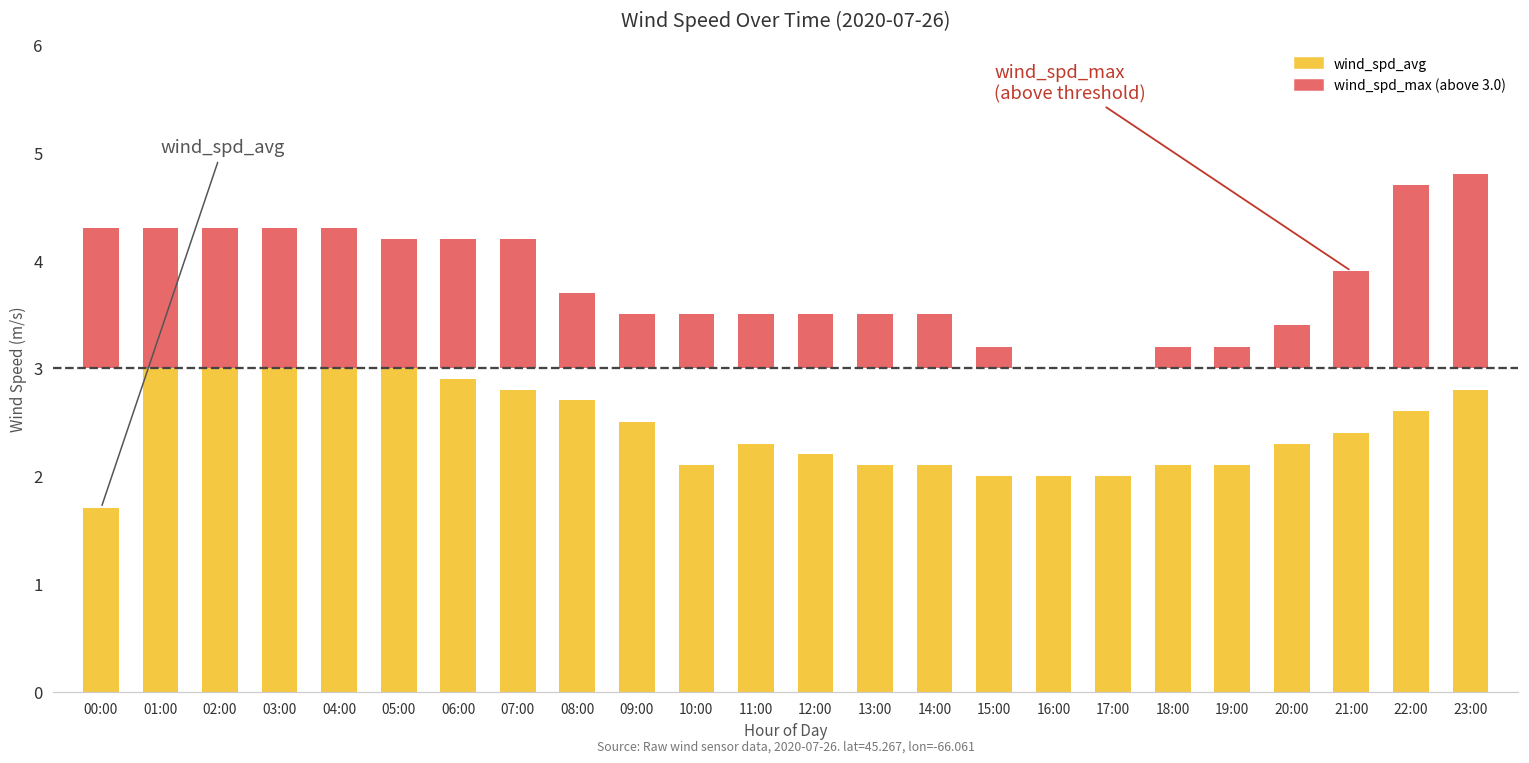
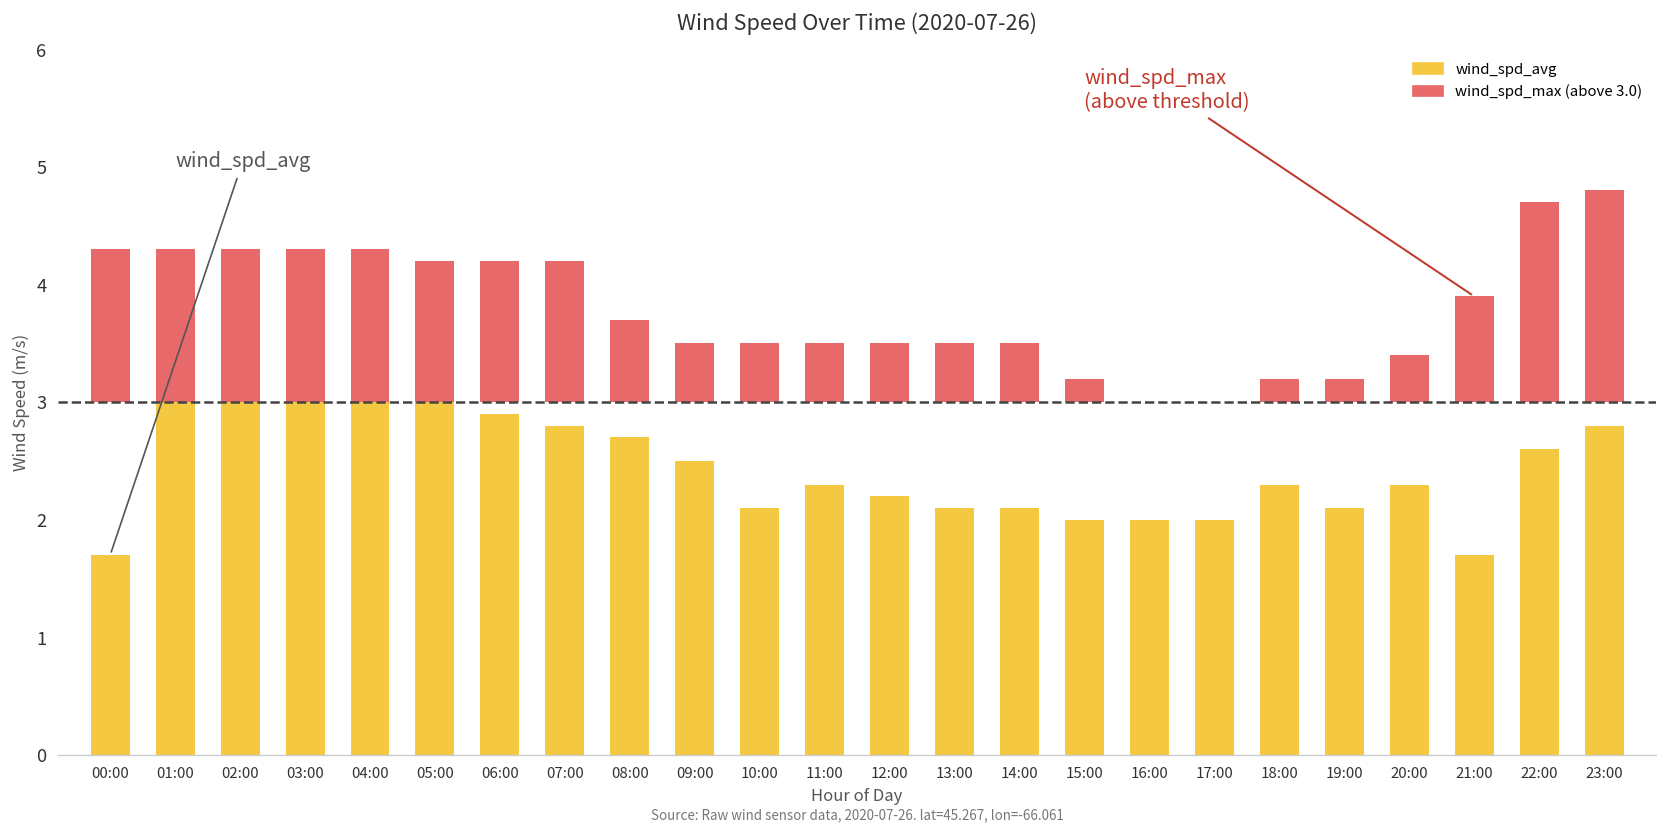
  {
    "wind_spd_avg": {
      "00:00": 1.7,
      "05:00": 3.0,
      "06:00": 2.9,
      "07:00": 2.8,
      "08:00": 2.7,
      "09:00": 2.5,
      "10:00": 2.1,
      "11:00": 2.3,
      "12:00": 2.2,
      "13:00": 2.1,
      "14:00": 2.1,
      "15:00": 2.0,
      "16:00": 2.0,
      "17:00": 2.0,
-     "18:00": 2.1,
+     "18:00": 2.3,
      "19:00": 2.1,
      "20:00": 2.3,
-     "21:00": 2.4,
+     "21:00": 1.7,
      "22:00": 2.6,
      "23:00": 2.8
    }
  }
